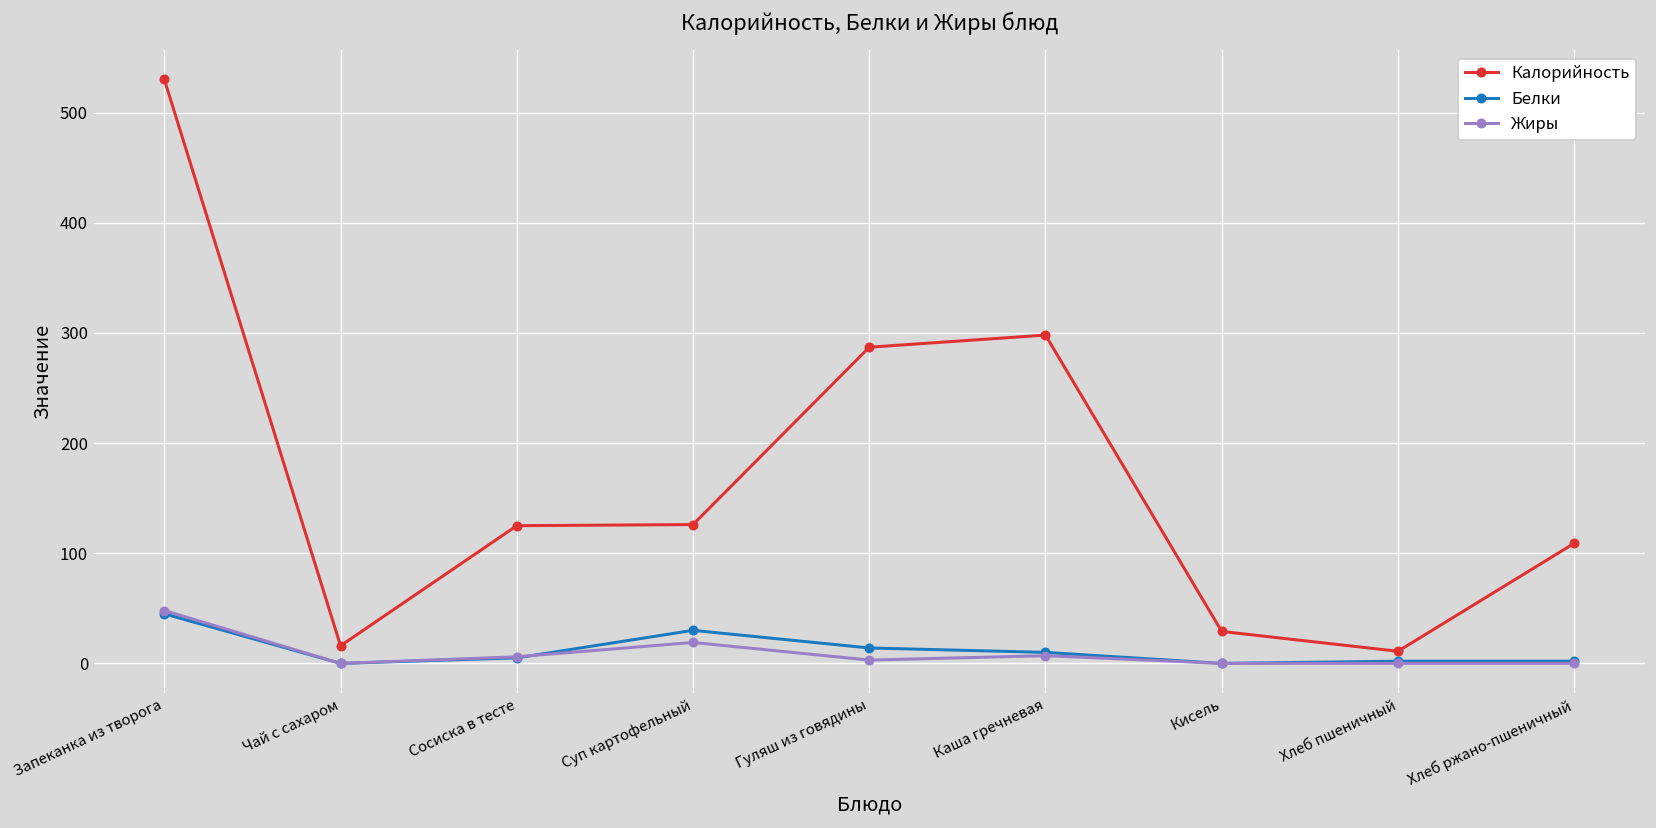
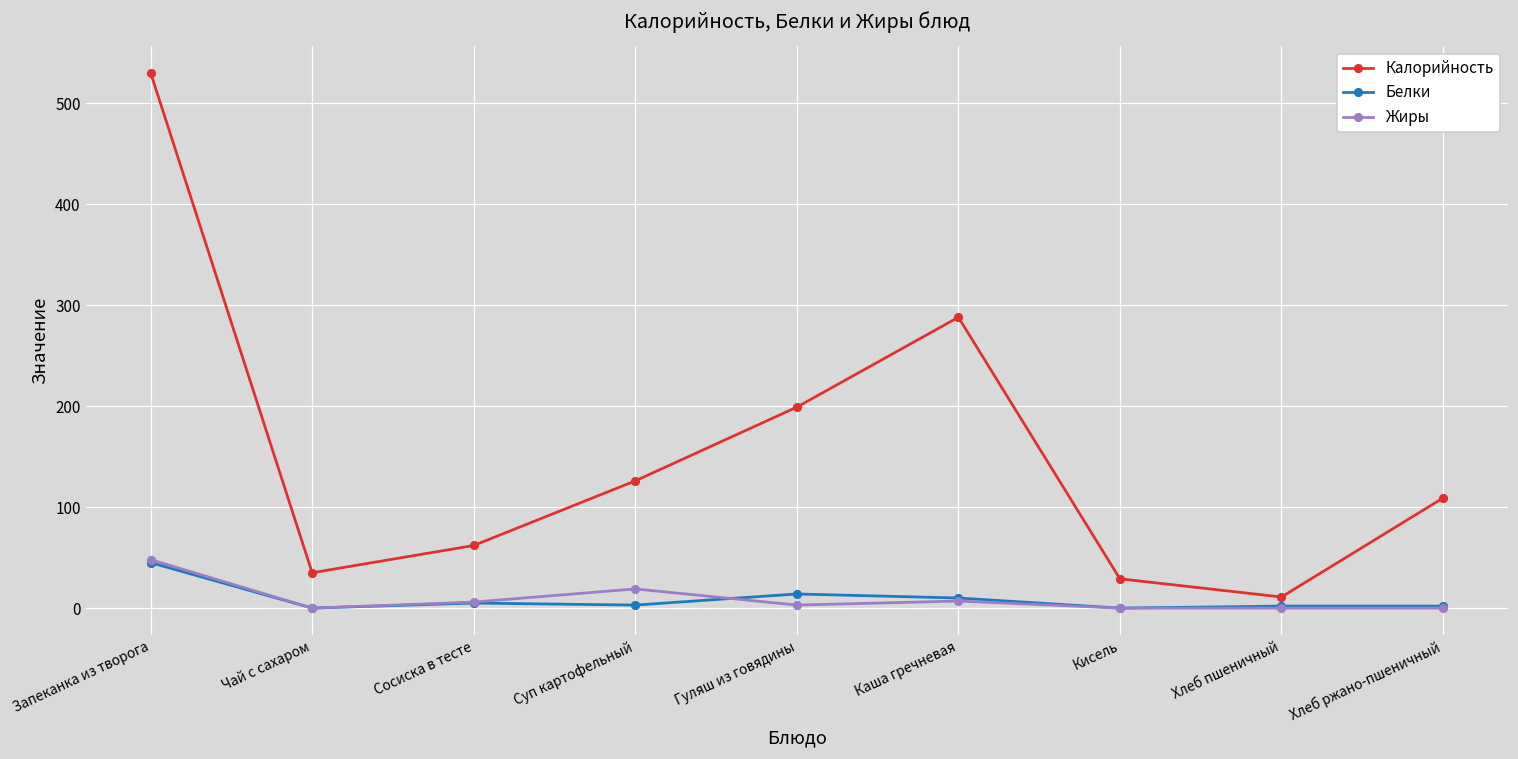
  {
    "Калорийность": {
      "Запеканка из творога": 530,
-     "Чай с сахаром": 20,
-     "Сосиска в тесте": 130,
+     "Чай с сахаром": 40,
+     "Сосиска в тесте": 60,
      "Суп картофельный": 130,
-     "Гуляш из говядины": 290,
-     "Каша гречневая": 300,
+     "Гуляш из говядины": 200,
+     "Каша гречневая": 290,
      "Кисель": 30,
      "Хлеб пшеничный": 10,
      "Хлеб ржано-пшеничный": 110
    },
    "Белки": {
      "Запеканка из творога": 50,
-     "Суп картофельный": 30,
+     "Суп картофельный": 0,
      "Гуляш из говядины": 10,
      "Каша гречневая": 10
    },
    "Жиры": {
      "Запеканка из творога": 50,
      "Суп картофельный": 20,
      "Гуляш из говядины": 0,
      "Каша гречневая": 10
    }
  }
